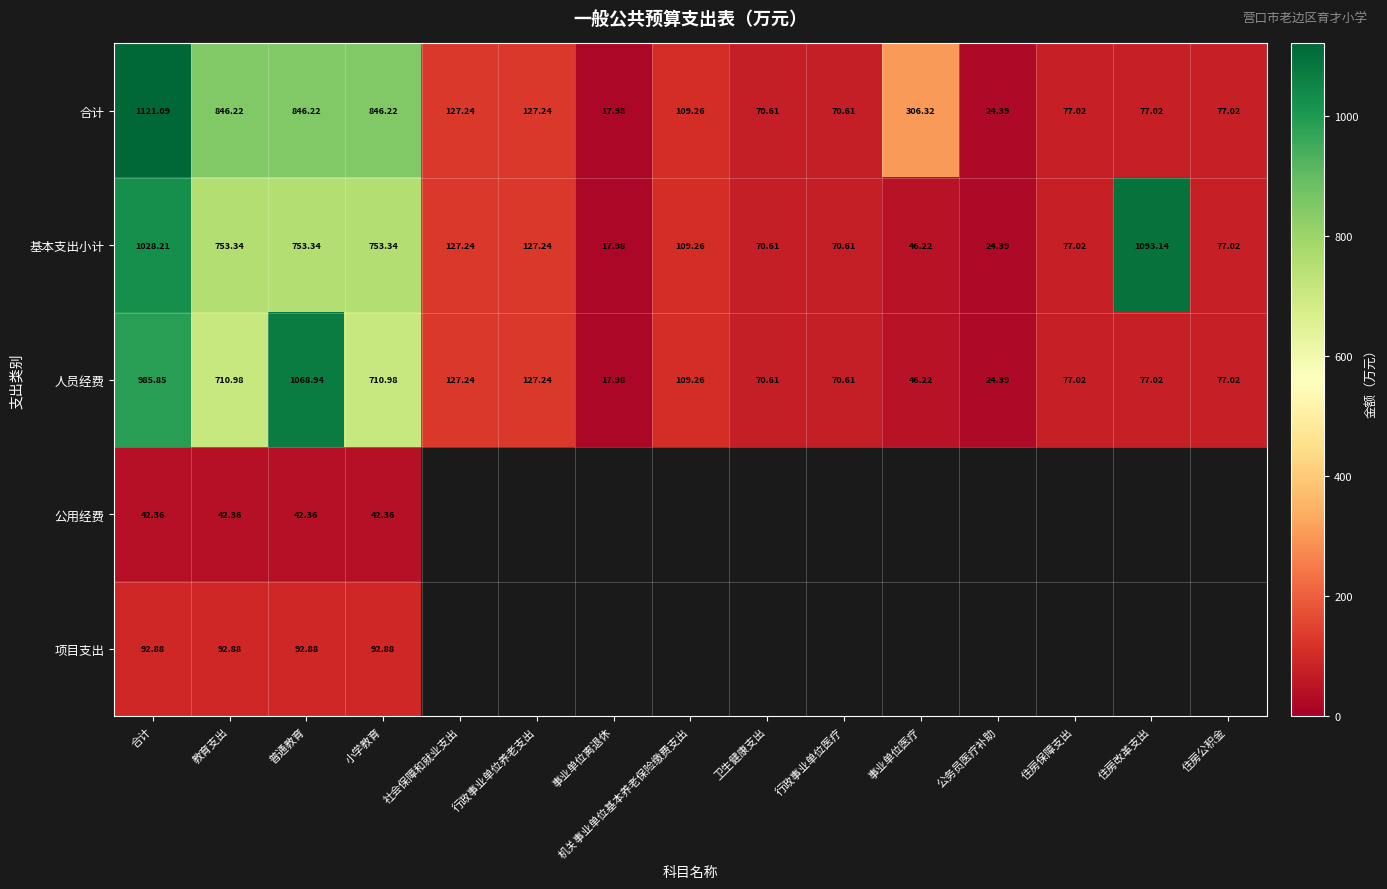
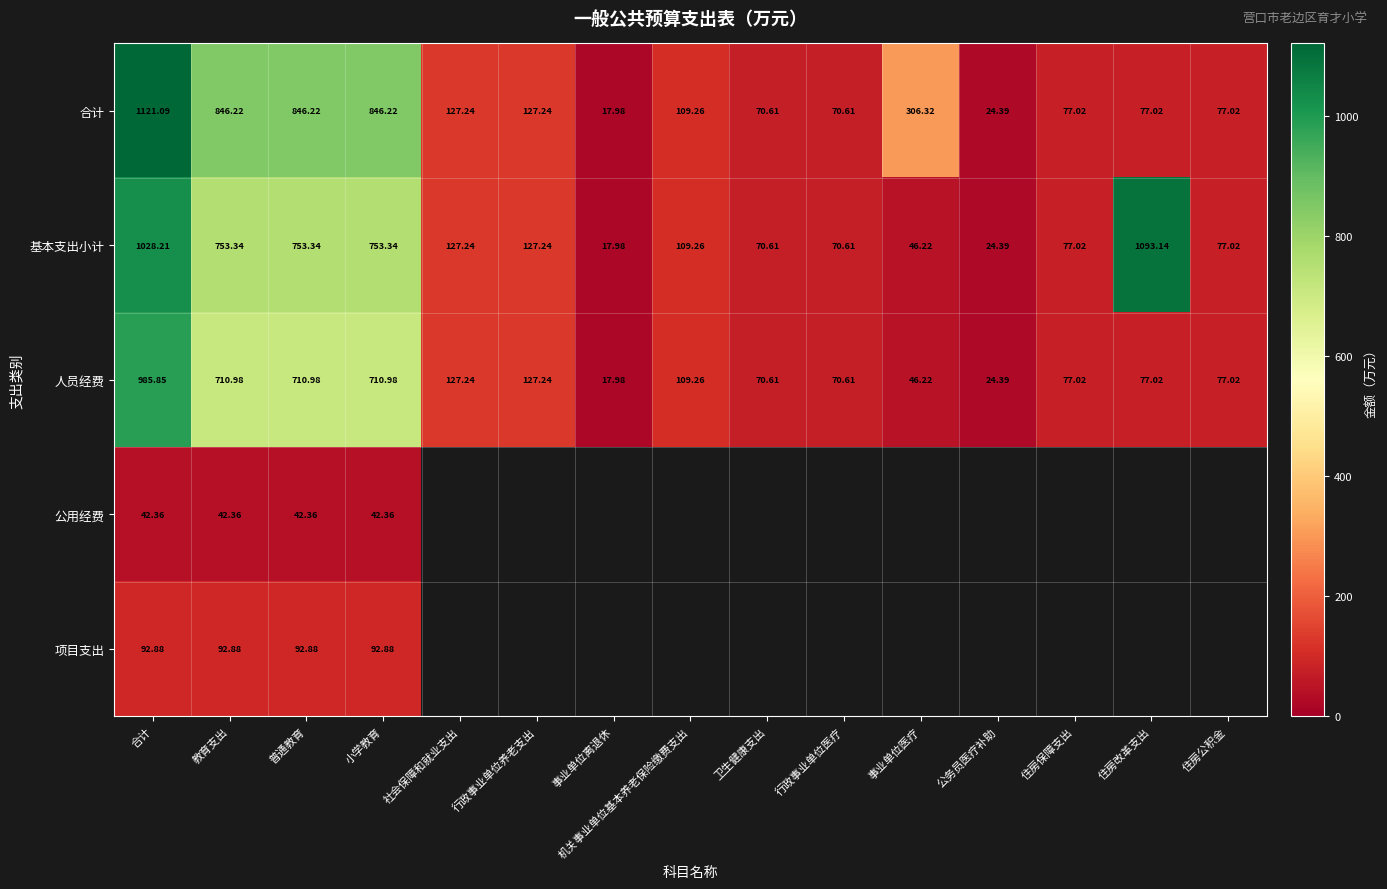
  {
    "合计": {
      "合计": 1121.09,
      "教育支出": 846.22,
      "普通教育": 846.22,
      "小学教育": 846.22,
      "社会保障和就业支出": 127.24,
      "行政事业单位养老支出": 127.24,
      "事业单位离退休": 17.98,
      "机关事业单位基本养老保险缴费支出": 109.26,
      "卫生健康支出": 70.61,
      "行政事业单位医疗": 70.61,
      "事业单位医疗": 306.32,
      "公务员医疗补助": 24.39,
      "住房保障支出": 77.02,
      "住房改革支出": 77.02,
      "住房公积金": 77.02
    },
    "基本支出小计": {
      "合计": 1028.21,
      "教育支出": 753.34,
      "普通教育": 753.34,
      "小学教育": 753.34,
      "社会保障和就业支出": 127.24,
      "行政事业单位养老支出": 127.24,
      "事业单位离退休": 17.98,
      "机关事业单位基本养老保险缴费支出": 109.26,
      "卫生健康支出": 70.61,
      "行政事业单位医疗": 70.61,
      "事业单位医疗": 46.22,
      "公务员医疗补助": 24.39,
      "住房保障支出": 77.02,
      "住房改革支出": 1093.14,
      "住房公积金": 77.02
    },
    "人员经费": {
      "合计": 985.85,
      "教育支出": 710.98,
-     "普通教育": 1068.94,
+     "普通教育": 710.98,
      "小学教育": 710.98,
      "社会保障和就业支出": 127.24,
      "行政事业单位养老支出": 127.24,
      "事业单位离退休": 17.98,
      "机关事业单位基本养老保险缴费支出": 109.26,
      "卫生健康支出": 70.61,
      "行政事业单位医疗": 70.61,
      "事业单位医疗": 46.22,
      "公务员医疗补助": 24.39,
      "住房保障支出": 77.02,
      "住房改革支出": 77.02,
      "住房公积金": 77.02
    },
    "公用经费": {
      "合计": 42.36,
      "教育支出": 42.36,
      "普通教育": 42.36,
      "小学教育": 42.36
    },
    "项目支出": {
      "合计": 92.88,
      "教育支出": 92.88,
      "普通教育": 92.88,
      "小学教育": 92.88
    }
  }
